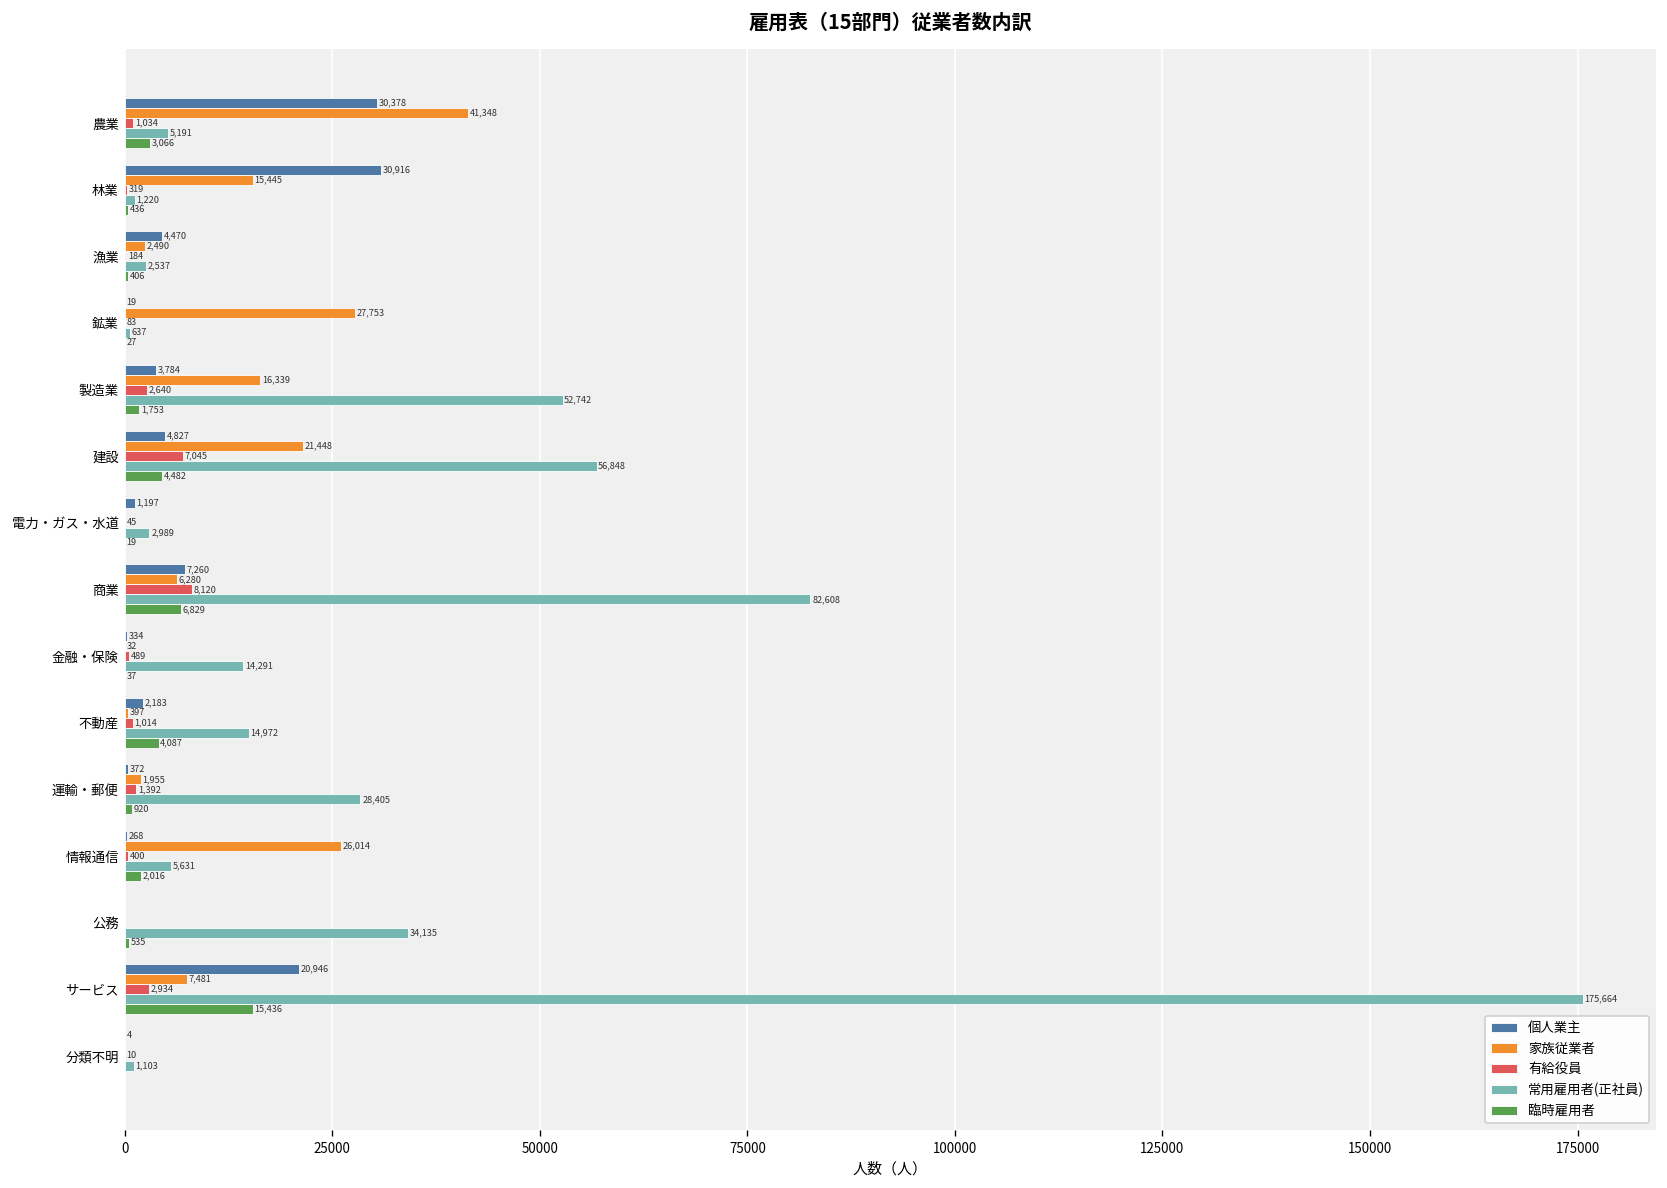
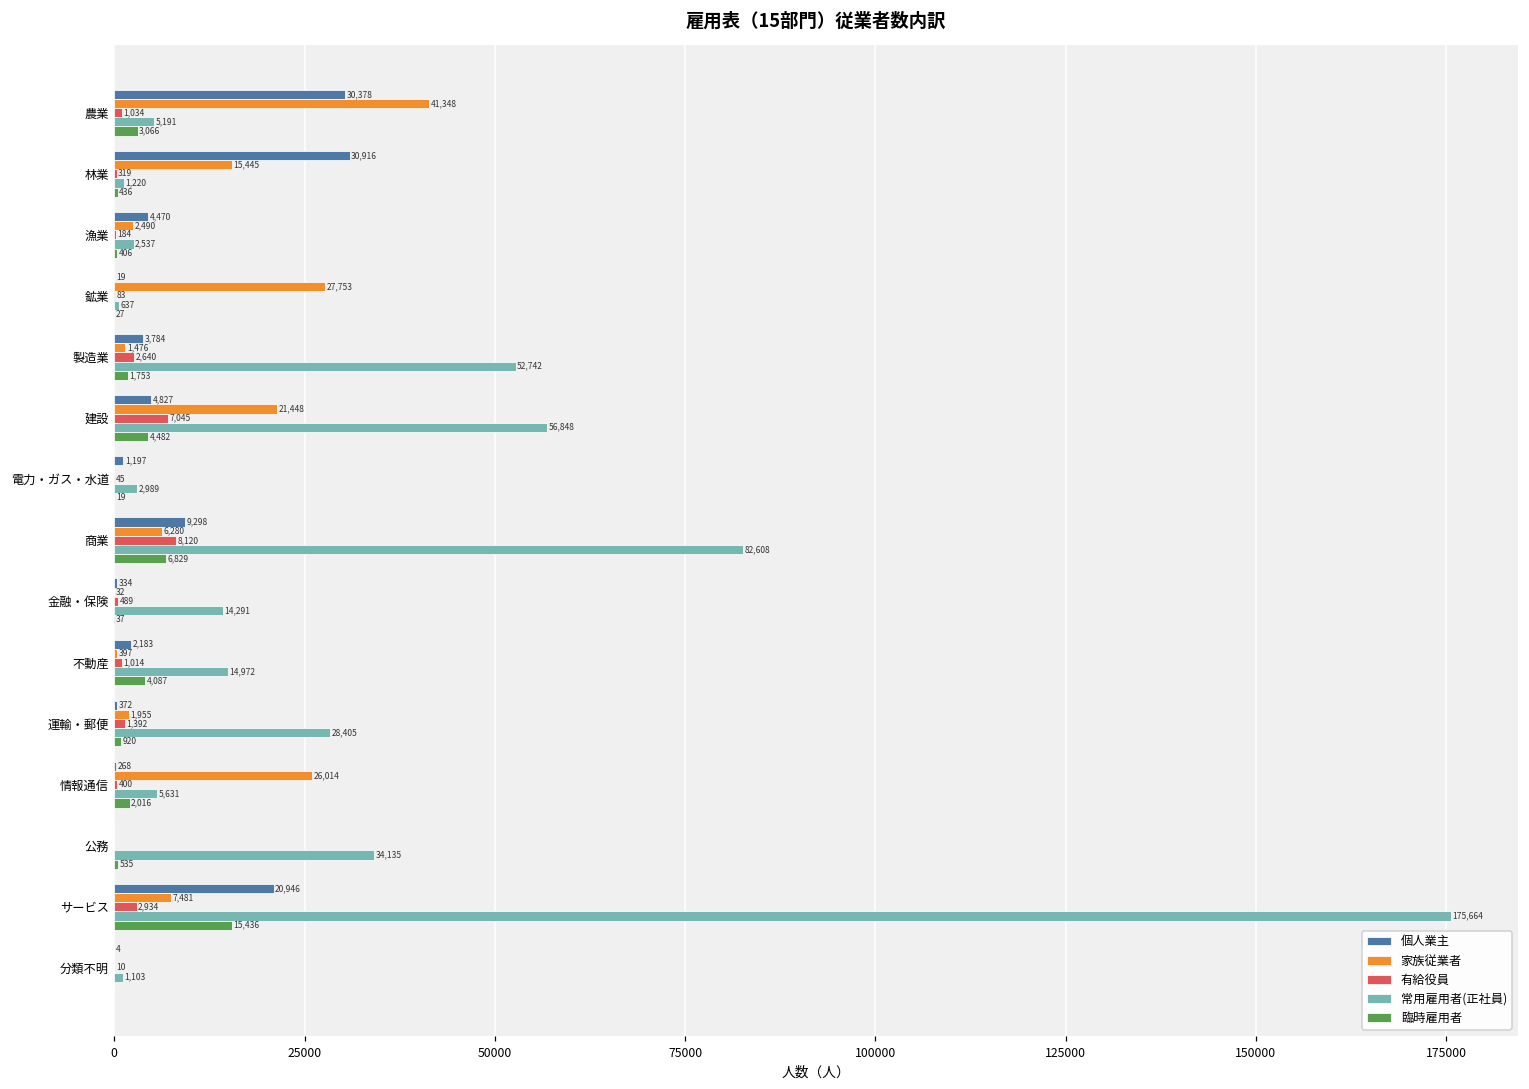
  {
    "個人業主": {
      "農業": "30,378",
      "林業": "30,916",
      "漁業": "4,470",
      "鉱業": "19",
      "製造業": "3,784",
      "建設": "4,827",
      "電力・ガス・水道": "1,197",
-     "商業": "7,260",
+     "商業": "9,298",
      "金融・保険": "334",
      "不動産": "2,183",
      "運輸・郵便": "372",
      "情報通信": "268",
      "サービス": "20,946",
      "分類不明": "4"
    },
    "家族従業者": {
      "農業": "41,348",
      "林業": "15,445",
      "漁業": "2,490",
      "鉱業": "27,753",
-     "製造業": "16,339",
+     "製造業": "1,476",
      "建設": "21,448",
      "商業": "6,280",
      "金融・保険": "32",
      "不動産": "397",
      "運輸・郵便": "1,955",
      "情報通信": "26,014",
      "サービス": "7,481"
    },
    "有給役員": {
      "農業": "1,034",
      "林業": "319",
      "漁業": "184",
      "鉱業": "83",
      "製造業": "2,640",
      "建設": "7,045",
      "電力・ガス・水道": "45",
      "商業": "8,120",
      "金融・保険": "489",
      "不動産": "1,014",
      "運輸・郵便": "1,392",
      "情報通信": "400",
      "サービス": "2,934",
      "分類不明": "10"
    },
    "常用雇用者(正社員)": {
      "農業": "5,191",
      "林業": "1,220",
      "漁業": "2,537",
      "鉱業": "637",
      "製造業": "52,742",
      "建設": "56,848",
      "電力・ガス・水道": "2,989",
      "商業": "82,608",
      "金融・保険": "14,291",
      "不動産": "14,972",
      "運輸・郵便": "28,405",
      "情報通信": "5,631",
      "公務": "34,135",
      "サービス": "175,664",
      "分類不明": "1,103"
    },
    "臨時雇用者": {
      "農業": "3,066",
      "林業": "436",
      "漁業": "406",
      "鉱業": "27",
      "製造業": "1,753",
      "建設": "4,482",
      "電力・ガス・水道": "19",
      "商業": "6,829",
      "金融・保険": "37",
      "不動産": "4,087",
      "運輸・郵便": "920",
      "情報通信": "2,016",
      "公務": "535",
      "サービス": "15,436"
    }
  }
